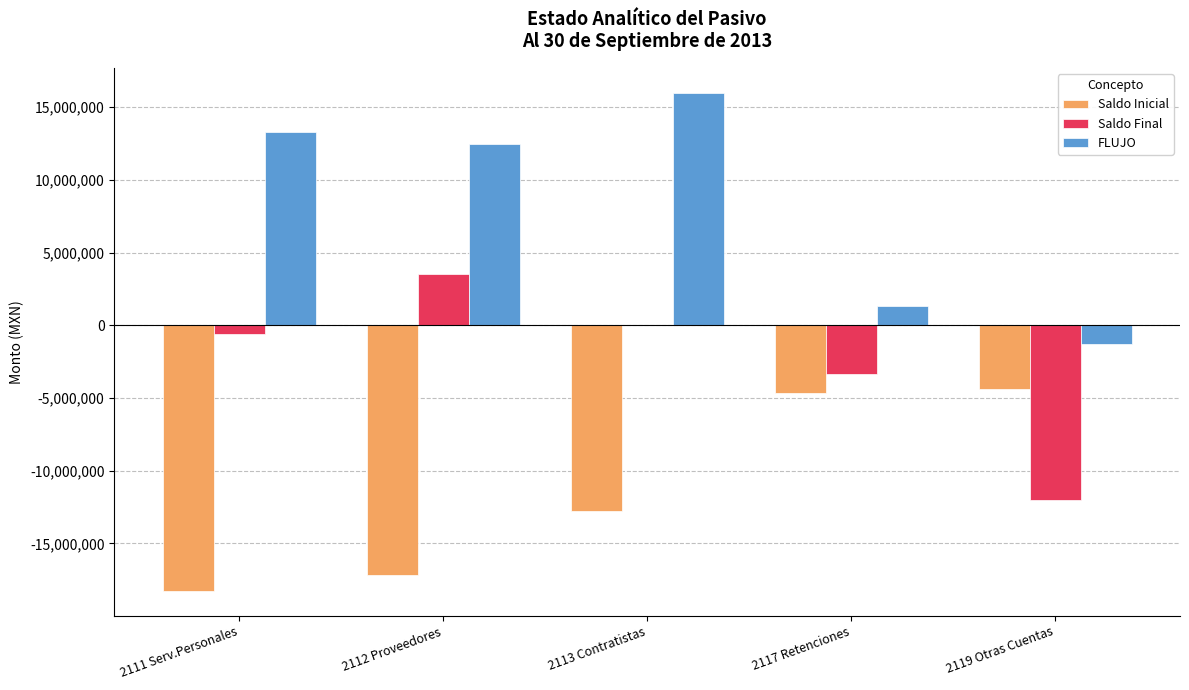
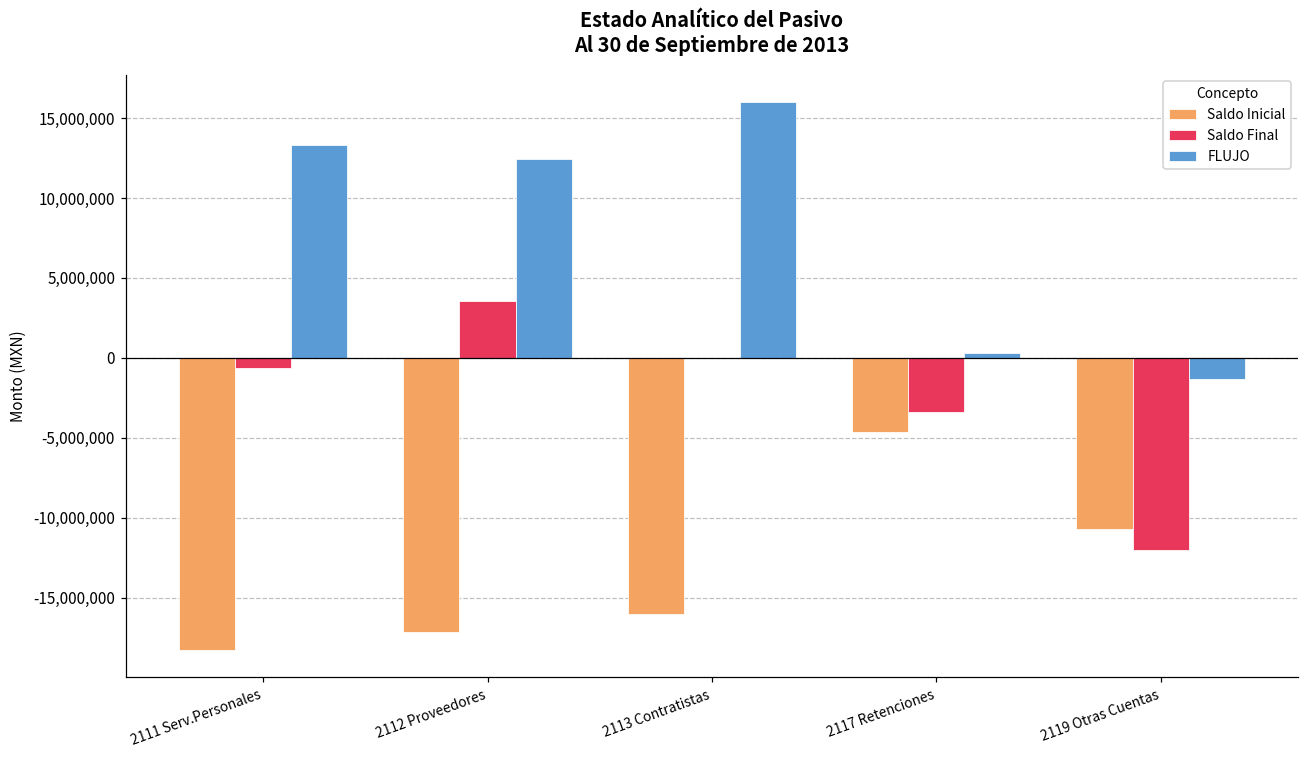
  {
    "Saldo Inicial": {
      "2111 Serv.Personales": "-18,300,000",
      "2112 Proveedores": "-17,100,000",
-     "2113 Contratistas": "-12,800,000",
+     "2113 Contratistas": "-16,000,000",
      "2117 Retenciones": "-4,600,000",
-     "2119 Otras Cuentas": "-4,400,000"
+     "2119 Otras Cuentas": "-10,700,000"
    },
    "Saldo Final": {
      "2111 Serv.Personales": "-600,000",
      "2112 Proveedores": "3,500,000",
      "2113 Contratistas": "0",
      "2117 Retenciones": "-3,400,000",
      "2119 Otras Cuentas": "-12,000,000"
    },
    "FLUJO": {
      "2111 Serv.Personales": "13,300,000",
      "2112 Proveedores": "12,500,000",
      "2113 Contratistas": "16,000,000",
-     "2117 Retenciones": "1,300,000",
+     "2117 Retenciones": "300,000",
      "2119 Otras Cuentas": "-1,300,000"
    }
  }
